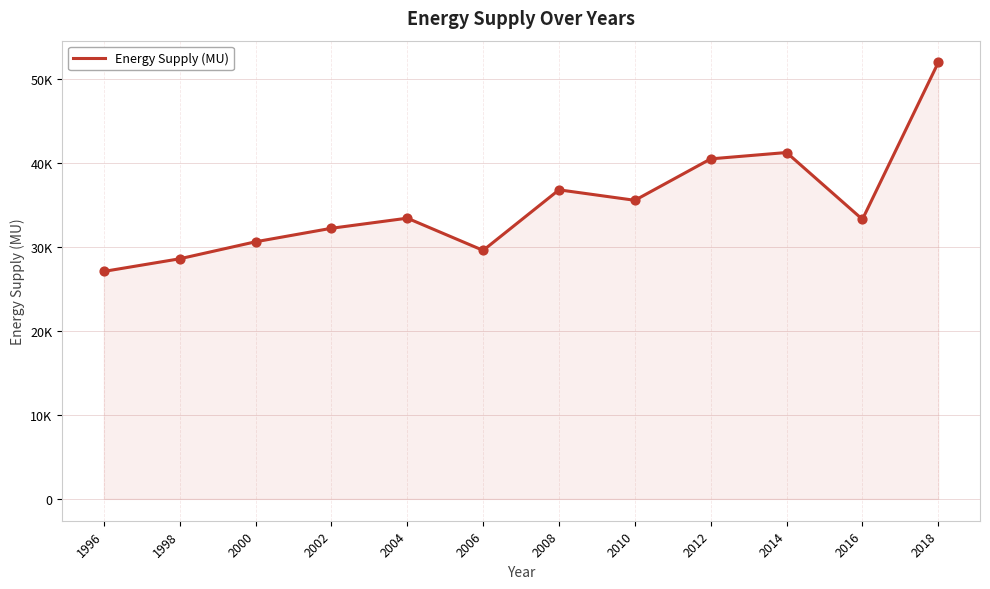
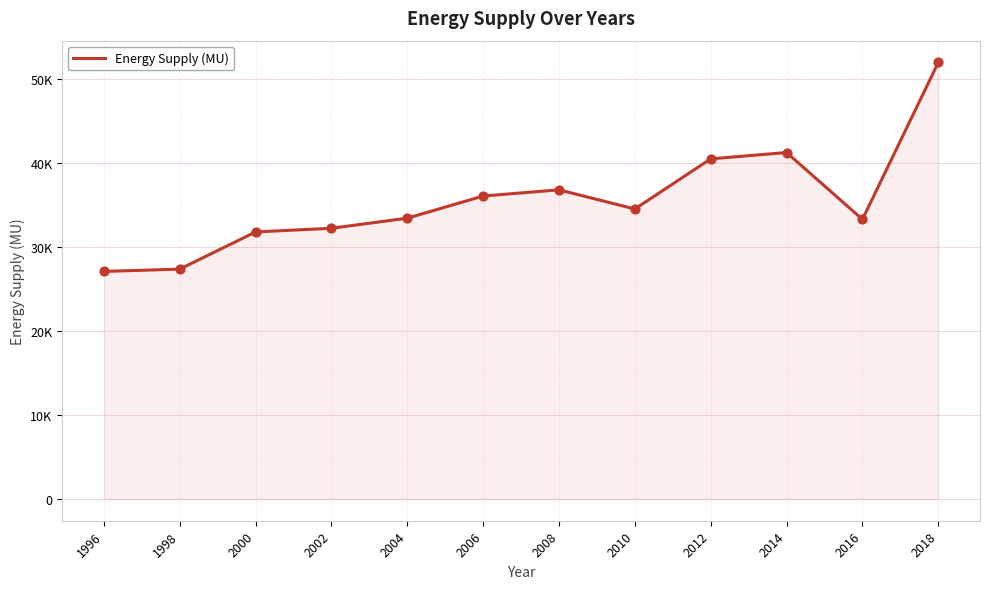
  {
    "1996": 27000,
-   "1998": 29000,
-   "2000": 31000,
+   "1998": 27000,
+   "2000": 32000,
    "2002": 32000,
    "2004": 33000,
-   "2006": 30000,
+   "2006": 36000,
    "2008": 37000,
-   "2010": 36000,
+   "2010": 35000,
    "2012": 40000,
    "2014": 41000,
    "2016": 33000,
    "2018": 52000
  }
